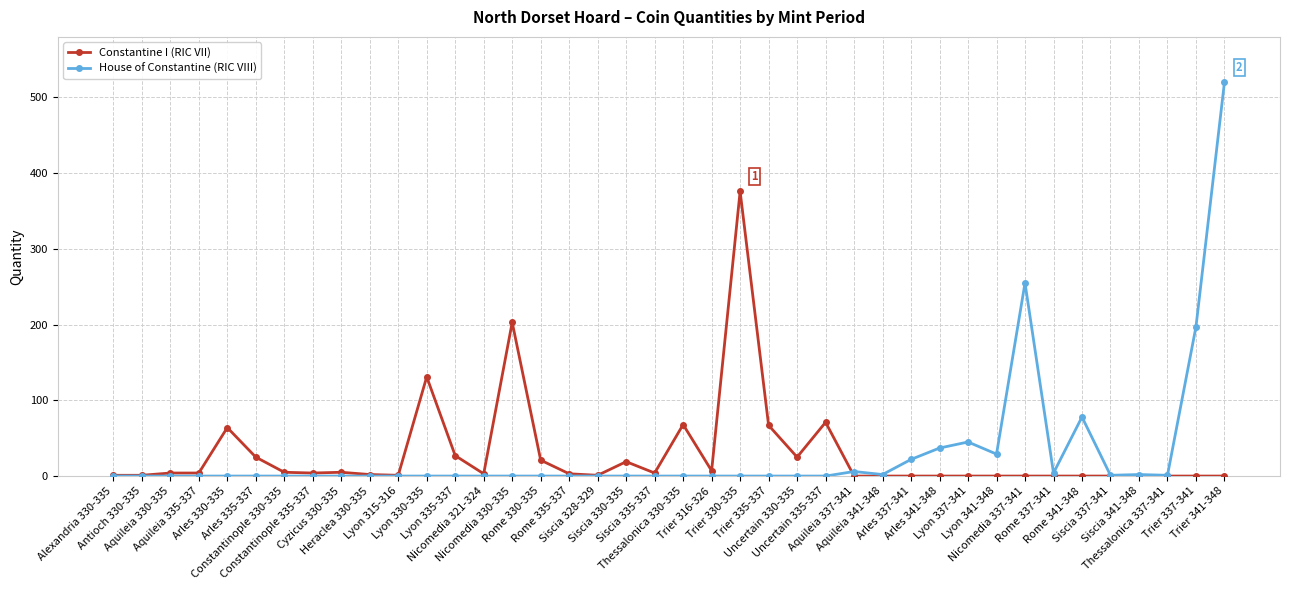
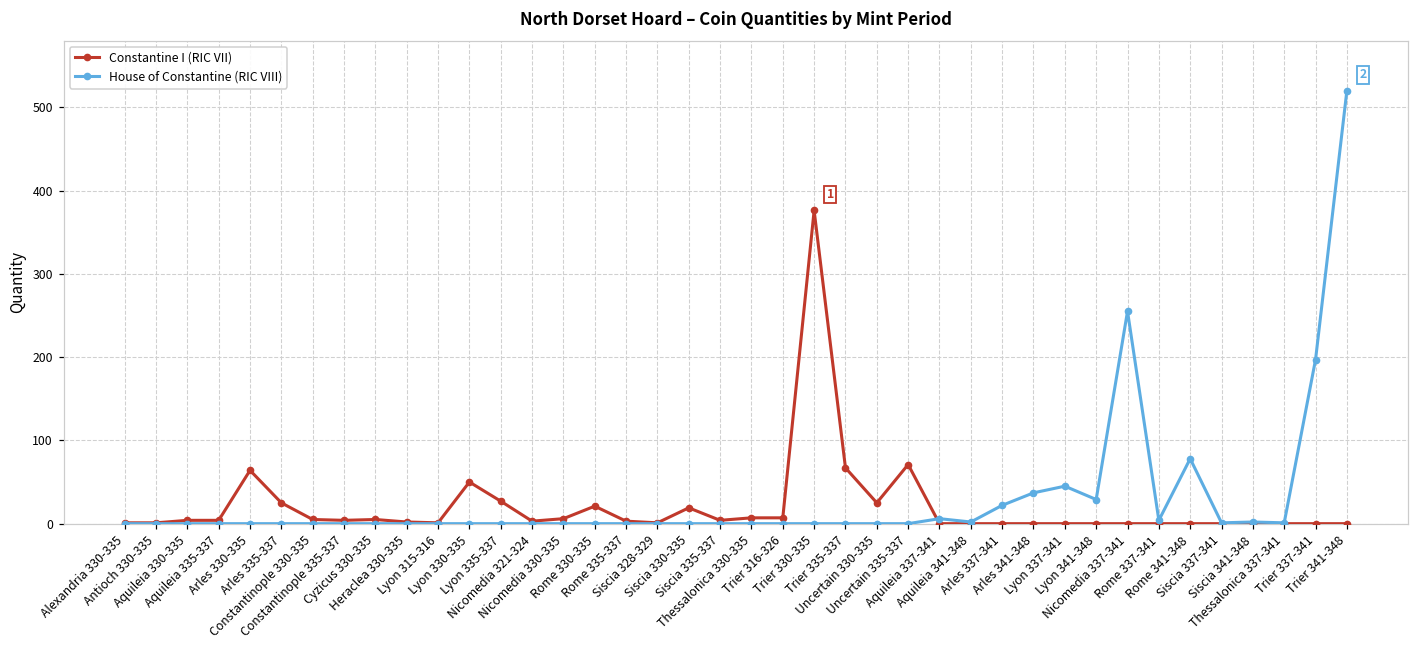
  {
    "Constantine I (RIC VII)": {
      "Aquileia 330-335": 0,
      "Aquileia 335-337": 0,
      "Arles 330-335": 60,
      "Arles 335-337": 30,
      "Constantinople 330-335": 10,
      "Constantinople 335-337": 0,
      "Cyzicus 330-335": 10,
-     "Lyon 330-335": 130,
+     "Lyon 330-335": 50,
      "Lyon 335-337": 30,
-     "Nicomedia 330-335": 200,
+     "Nicomedia 330-335": 10,
      "Rome 330-335": 20,
      "Siscia 330-335": 20,
      "Siscia 335-337": 0,
-     "Thessalonica 330-335": 70,
+     "Thessalonica 330-335": 10,
      "Trier 316-326": 10,
      "Trier 335-337": 70,
      "Uncertain 330-335": 30,
      "Uncertain 335-337": 70,
      "Aquileia 337-341": 0,
      "Arles 337-341": 0,
      "Arles 341-348": 0,
      "Lyon 337-341": 0,
      "Lyon 341-348": 0,
      "Nicomedia 337-341": 0,
      "Rome 337-341": 0,
      "Rome 341-348": 0,
      "Trier 337-341": 0,
      "Trier 341-348": 0
    },
    "House of Constantine (RIC VIII)": {
      "Aquileia 330-335": 0,
      "Aquileia 335-337": 0,
      "Arles 330-335": 0,
      "Arles 335-337": 0,
      "Constantinople 330-335": 0,
      "Constantinople 335-337": 0,
      "Cyzicus 330-335": 0,
      "Lyon 330-335": 0,
      "Lyon 335-337": 0,
      "Nicomedia 330-335": 0,
      "Rome 330-335": 0,
      "Siscia 330-335": 0,
      "Siscia 335-337": 0,
      "Thessalonica 330-335": 0,
      "Trier 316-326": 0,
      "Trier 330-335": 0,
      "Trier 335-337": 0,
      "Uncertain 330-335": 0,
      "Uncertain 335-337": 0,
      "Aquileia 337-341": 10,
      "Arles 337-341": 20,
      "Arles 341-348": 40,
      "Lyon 337-341": 50,
      "Lyon 341-348": 30,
      "Nicomedia 337-341": 260,
      "Rome 337-341": 0,
      "Rome 341-348": 80,
      "Trier 337-341": 200
    }
  }
